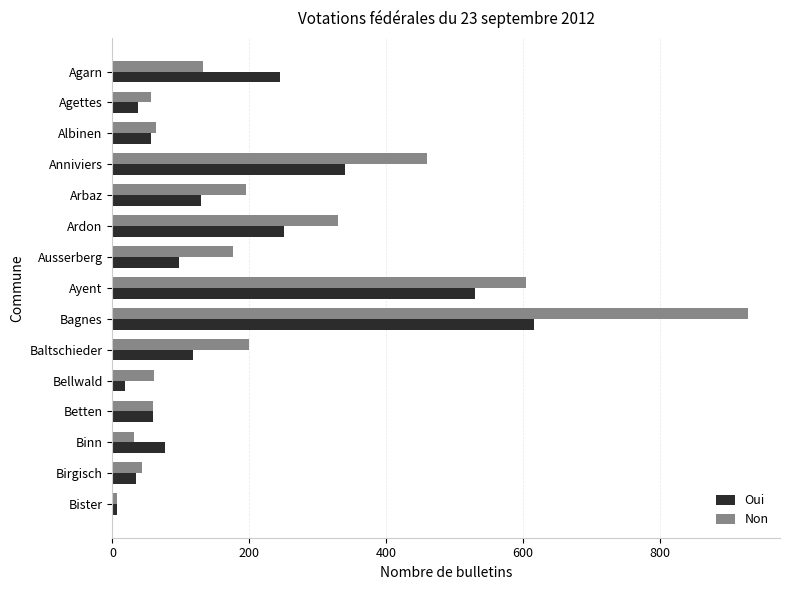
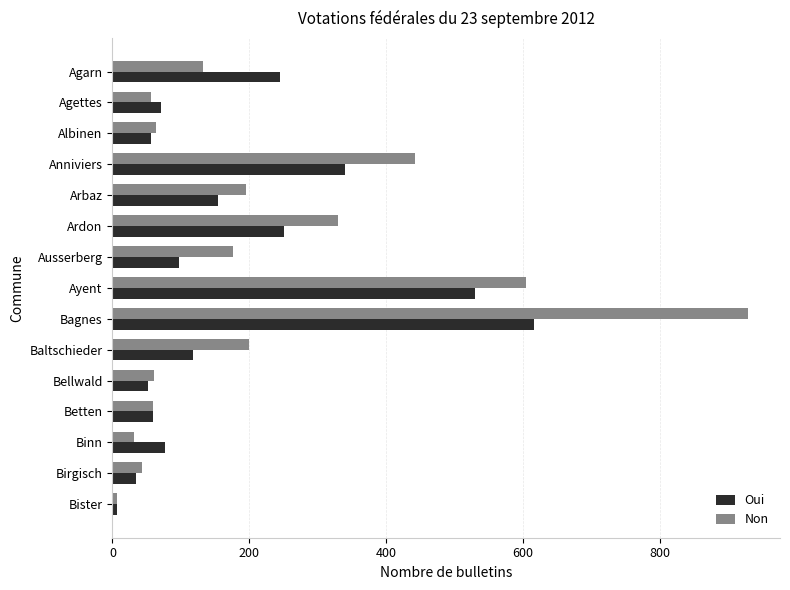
  {
    "Oui": {
      "Agarn": 250,
-     "Agettes": 40,
+     "Agettes": 70,
      "Albinen": 60,
      "Anniviers": 340,
-     "Arbaz": 130,
+     "Arbaz": 150,
      "Ardon": 250,
      "Ausserberg": 100,
      "Ayent": 530,
      "Bagnes": 620,
      "Baltschieder": 120,
-     "Bellwald": 20,
+     "Bellwald": 50,
      "Betten": 60,
      "Binn": 80,
      "Birgisch": 40,
      "Bister": 10
    },
    "Non": {
      "Agarn": 130,
      "Agettes": 60,
      "Albinen": 60,
-     "Anniviers": 460,
+     "Anniviers": 440,
      "Arbaz": 200,
      "Ardon": 330,
      "Ausserberg": 180,
      "Ayent": 610,
      "Bagnes": 930,
      "Baltschieder": 200,
      "Bellwald": 60,
      "Betten": 60,
      "Binn": 30,
      "Birgisch": 40,
      "Bister": 10
    }
  }
